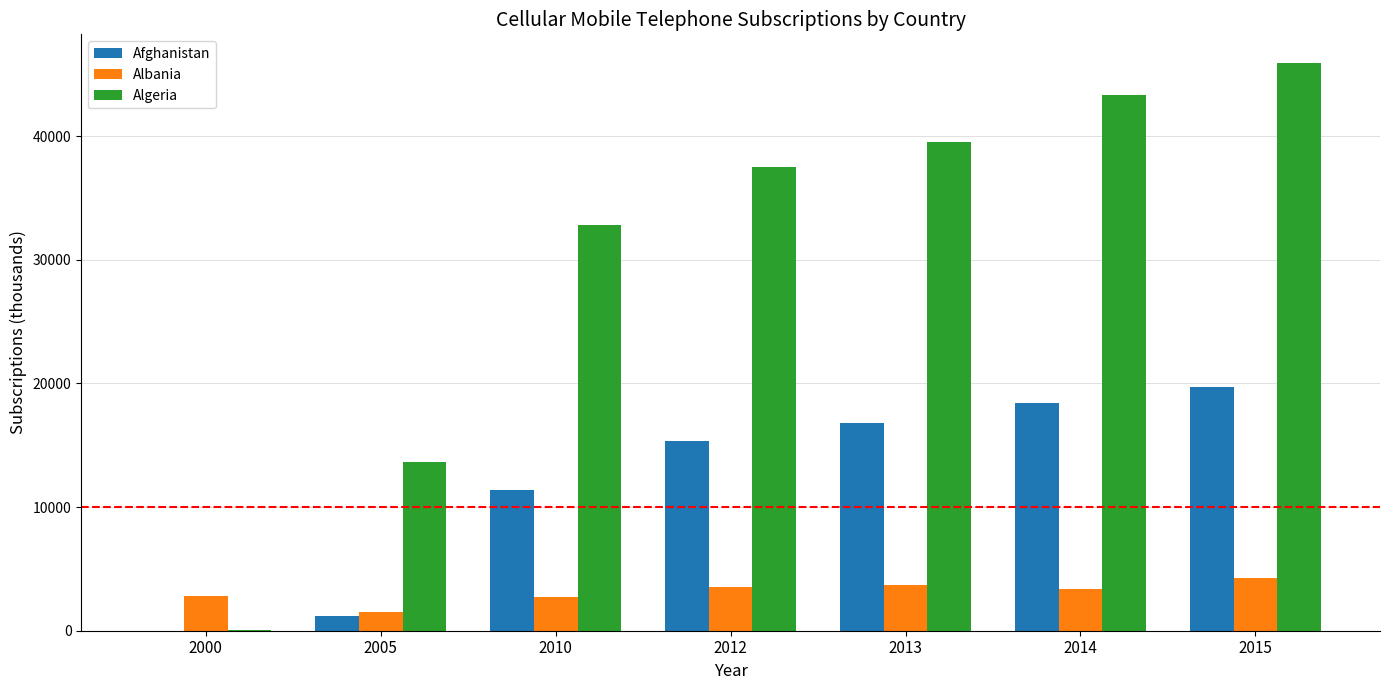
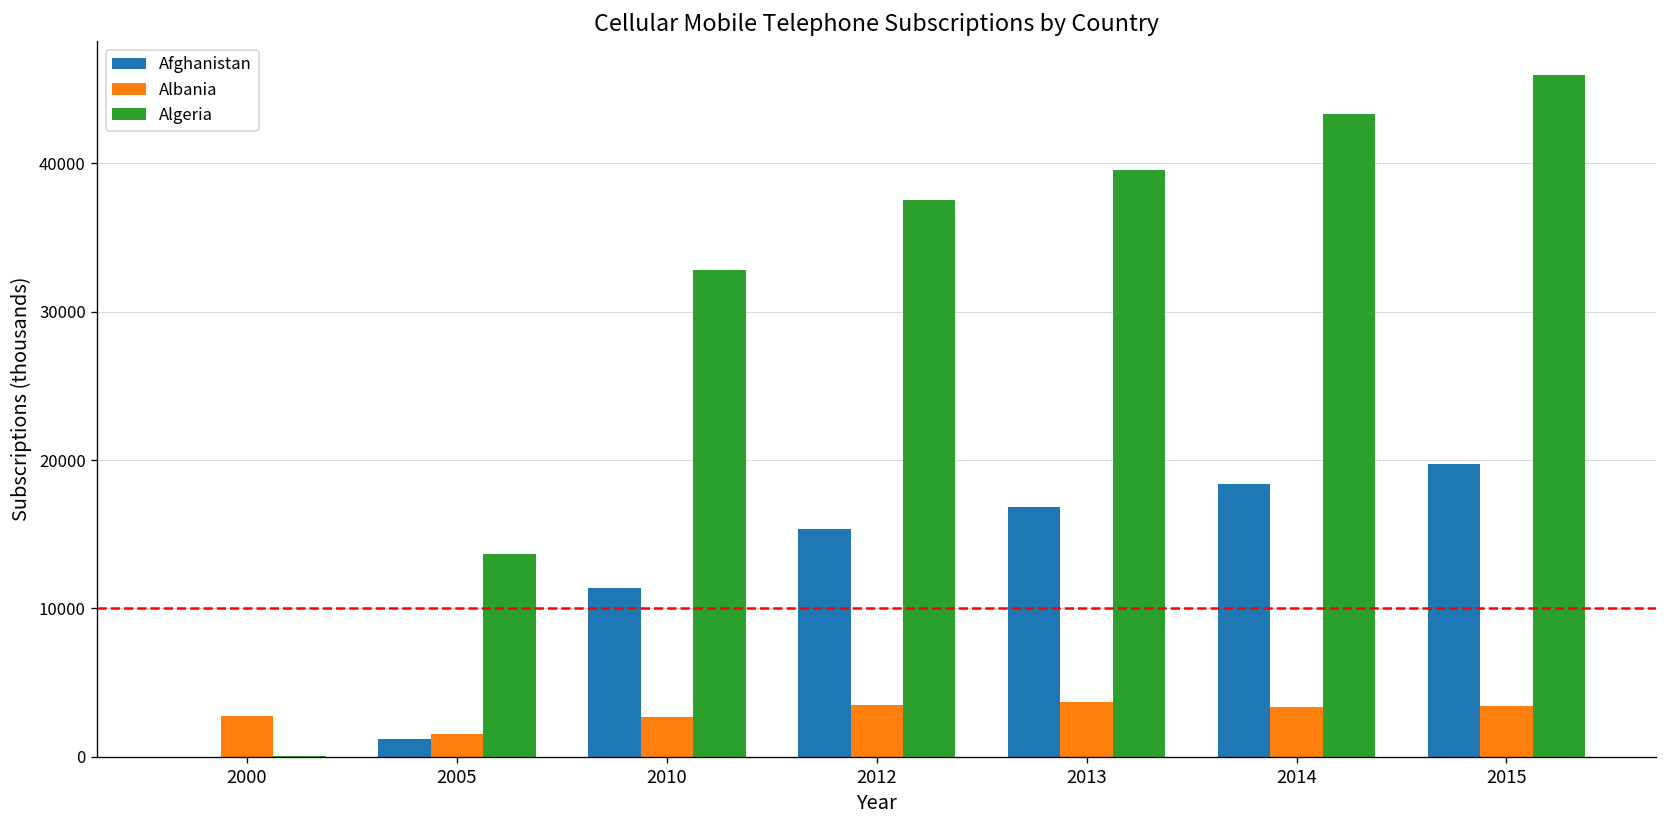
  {
    "Afghanistan": {
      "2000": 0,
      "2005": 1200,
      "2010": 11400,
      "2012": 15300,
      "2013": 16800,
      "2014": 18400,
      "2015": 19700
    },
    "Albania": {
      "2000": 2800,
      "2005": 1500,
      "2010": 2700,
      "2012": 3500,
      "2013": 3700,
      "2014": 3400,
-     "2015": 4200
+     "2015": 3400
    },
    "Algeria": {
      "2005": 13700,
      "2010": 32800,
      "2012": 37500,
      "2013": 39500,
      "2014": 43300,
      "2015": 45900
    }
  }
